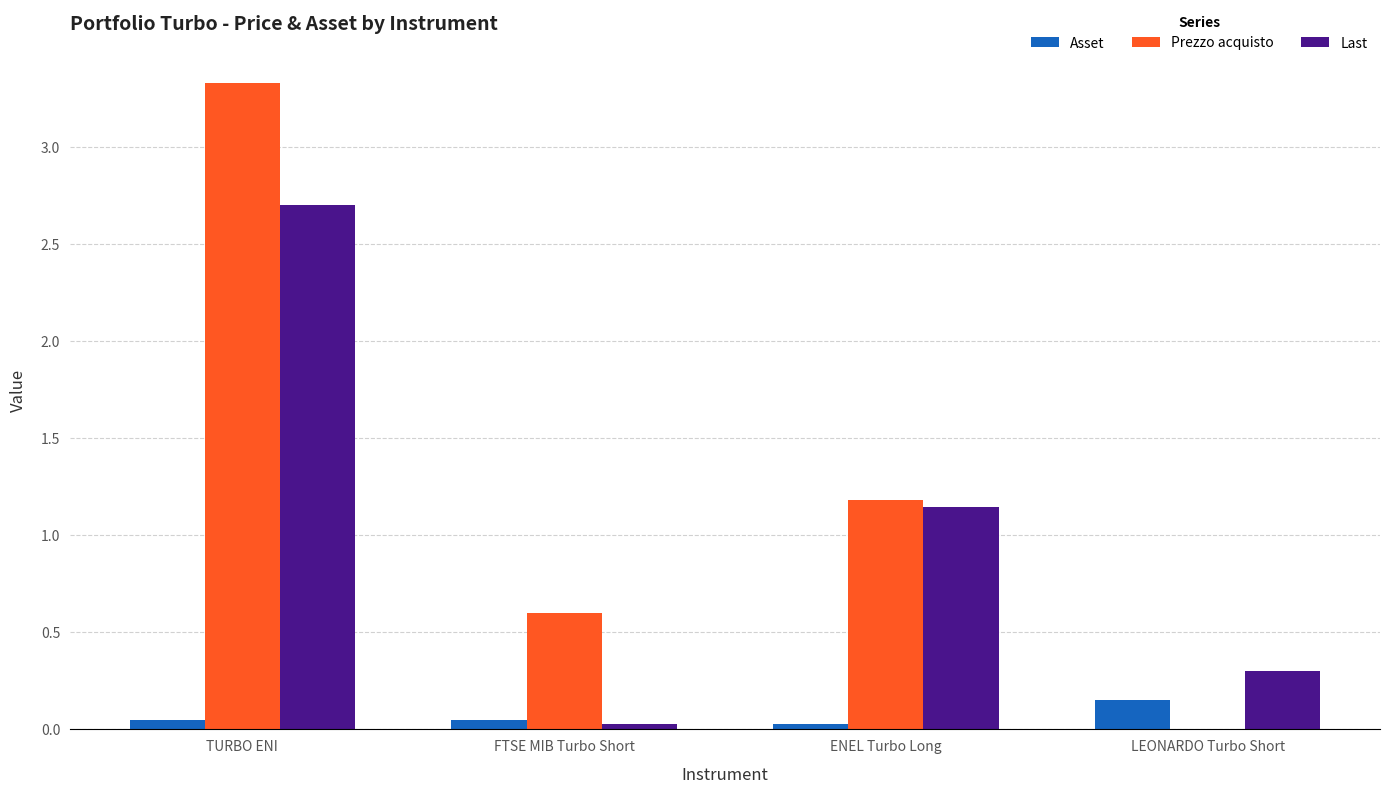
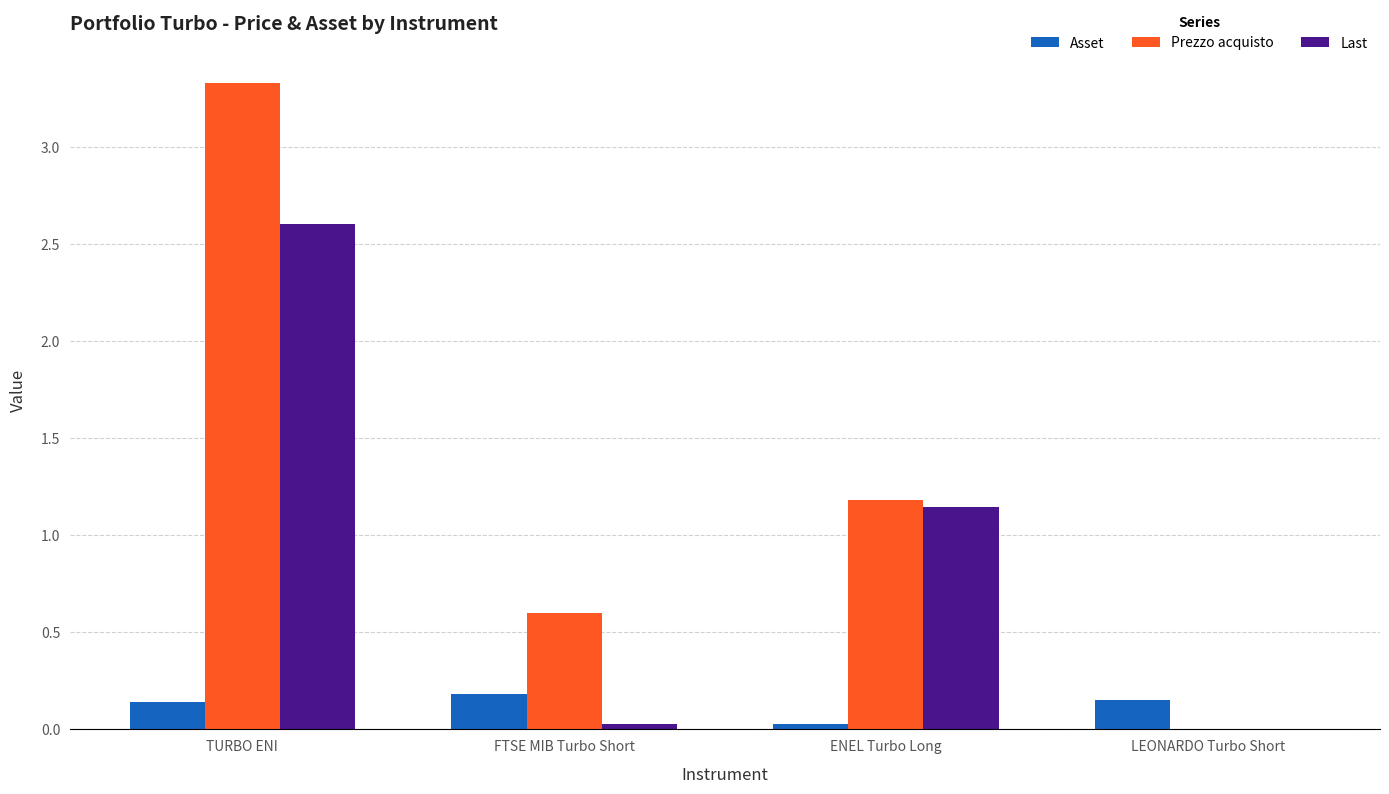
  {
    "Asset": {
-     "TURBO ENI": 0.05,
-     "FTSE MIB Turbo Short": 0.05,
+     "TURBO ENI": 0.14,
+     "FTSE MIB Turbo Short": 0.18,
      "ENEL Turbo Long": 0.03,
      "LEONARDO Turbo Short": 0.15
    },
    "Prezzo acquisto": {
      "TURBO ENI": 3.33,
      "FTSE MIB Turbo Short": 0.60,
      "ENEL Turbo Long": 1.18,
      "LEONARDO Turbo Short": 0.00
    },
    "Last": {
-     "TURBO ENI": 2.7,
+     "TURBO ENI": 2.6,
      "FTSE MIB Turbo Short": 0.03,
      "ENEL Turbo Long": 1.15,
-     "LEONARDO Turbo Short": 0.3
+     "LEONARDO Turbo Short": 0.0
    }
  }
